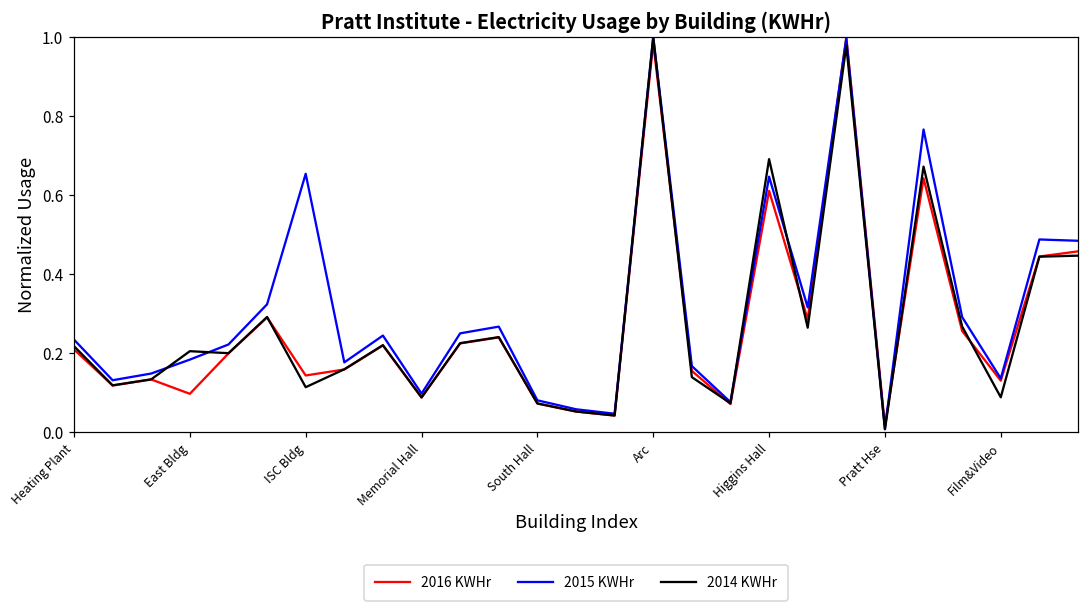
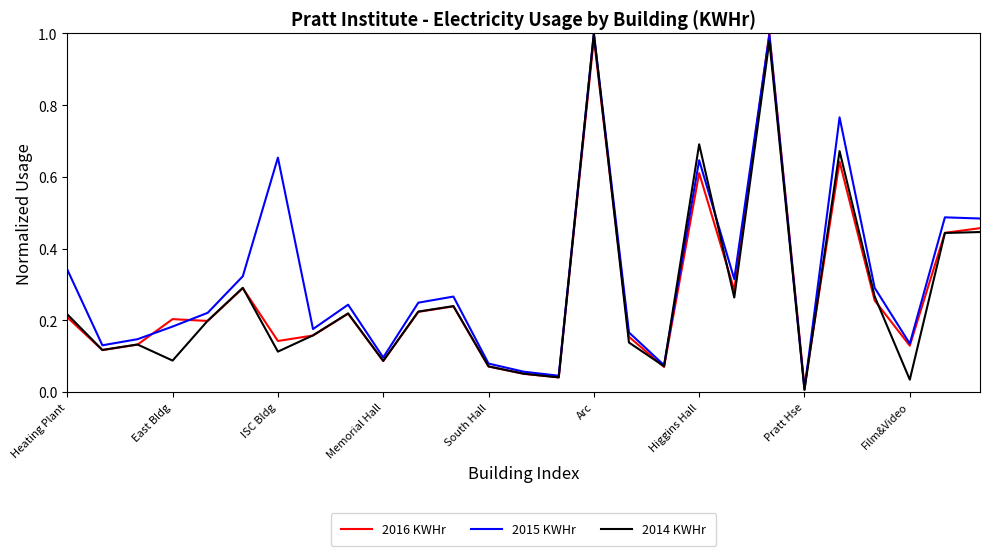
  {
    "2016 KWHr": {
      "Heating Plant": 0.21,
-     "East Bldg": 0.10,
+     "East Bldg": 0.20,
      "ISC Bldg": 0.14,
      "Arc": 0.99,
      "Higgins Hall": 0.61,
      "Pratt Hse": 0.01
    },
    "2015 KWHr": {
-     "Heating Plant": 0.23,
+     "Heating Plant": 0.34,
      "East Bldg": 0.18,
      "ISC Bldg": 0.65,
      "Memorial Hall": 0.10,
      "South Hall": 0.08,
      "Higgins Hall": 0.65
    },
    "2014 KWHr": {
      "Heating Plant": 0.22,
-     "East Bldg": 0.20,
+     "East Bldg": 0.09,
      "ISC Bldg": 0.11,
      "Higgins Hall": 0.69,
-     "Film&Video": 0.09
+     "Film&Video": 0.03
    }
  }
